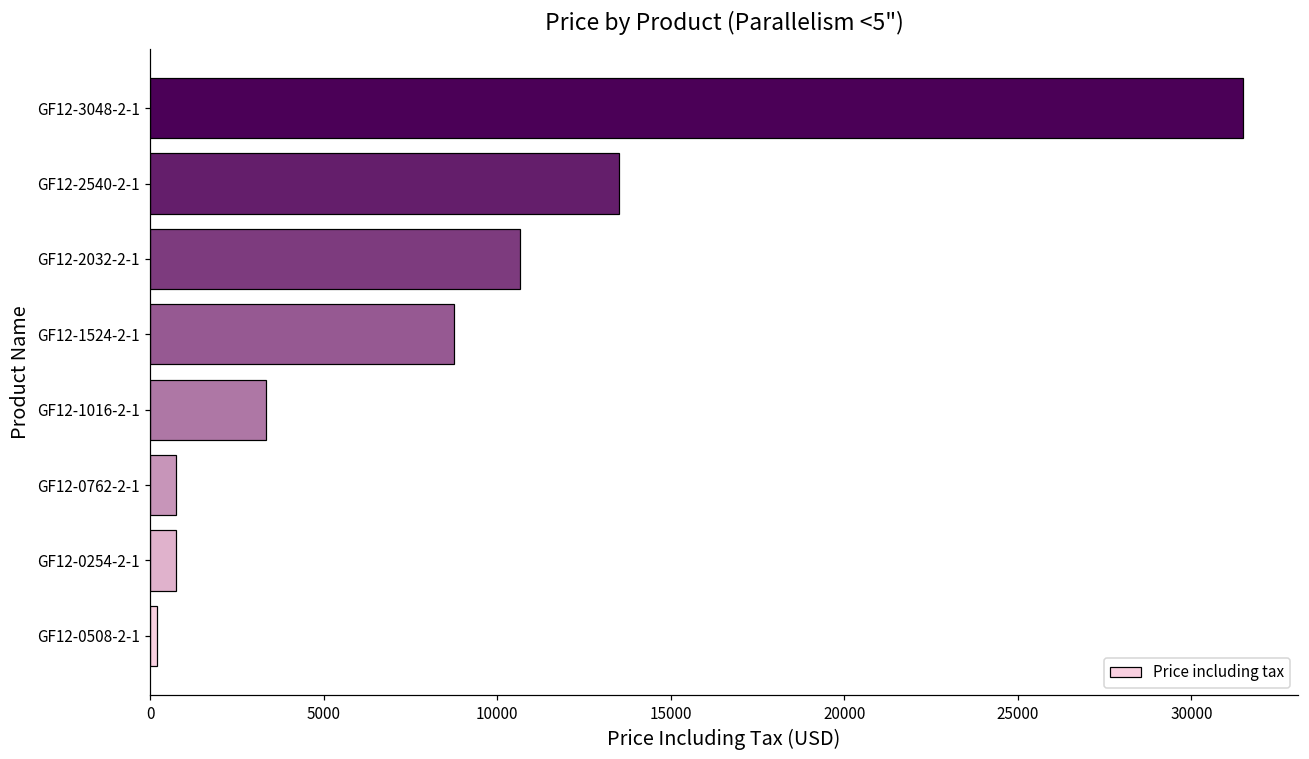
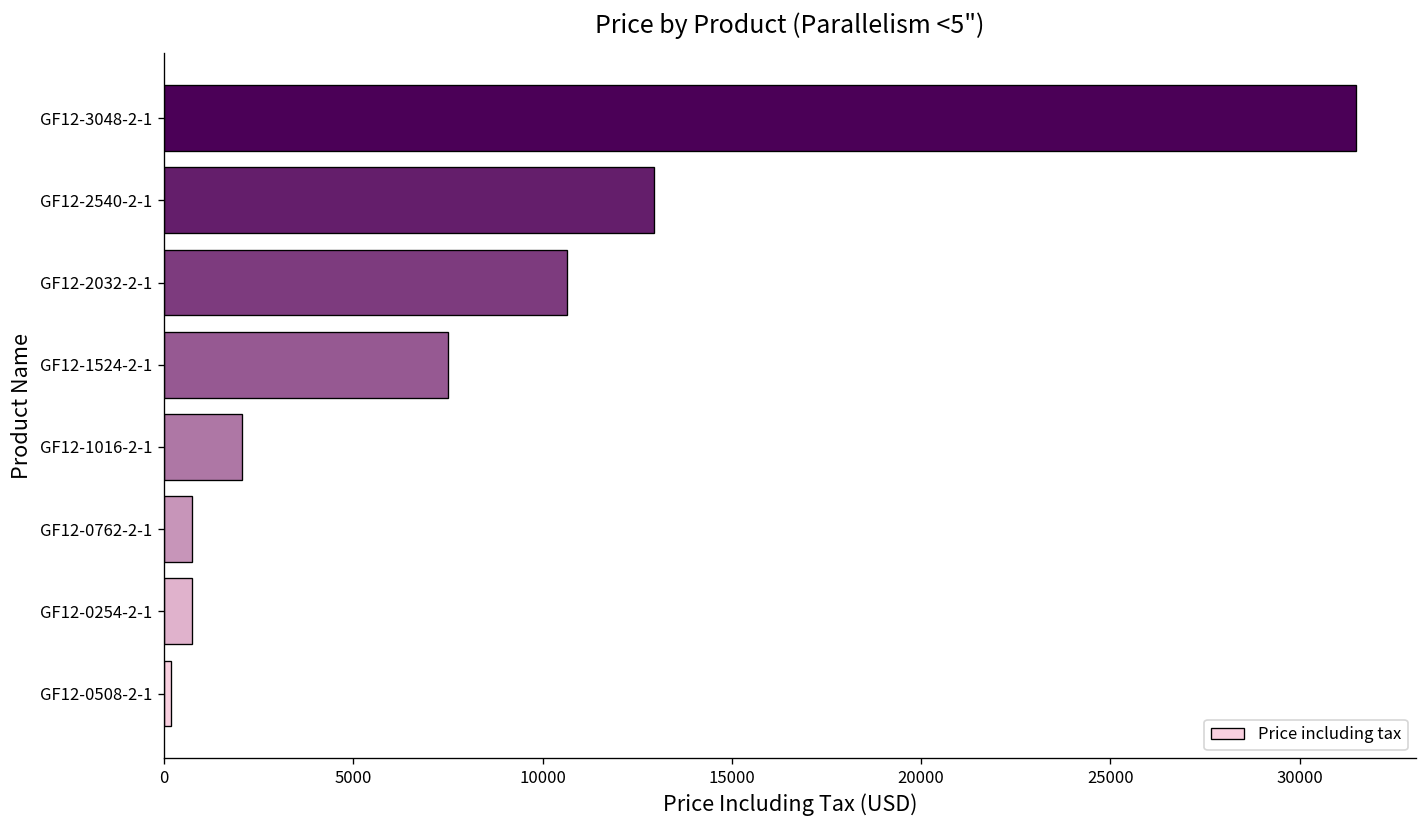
  {
    "GF12-3048-2-1": 31500,
-   "GF12-2540-2-1": 13500,
+   "GF12-2540-2-1": 12900,
    "GF12-2032-2-1": 10700,
-   "GF12-1524-2-1": 8800,
-   "GF12-1016-2-1": 3300,
+   "GF12-1524-2-1": 7500,
+   "GF12-1016-2-1": 2100,
    "GF12-0762-2-1": 800,
    "GF12-0254-2-1": 700,
    "GF12-0508-2-1": 200
  }
